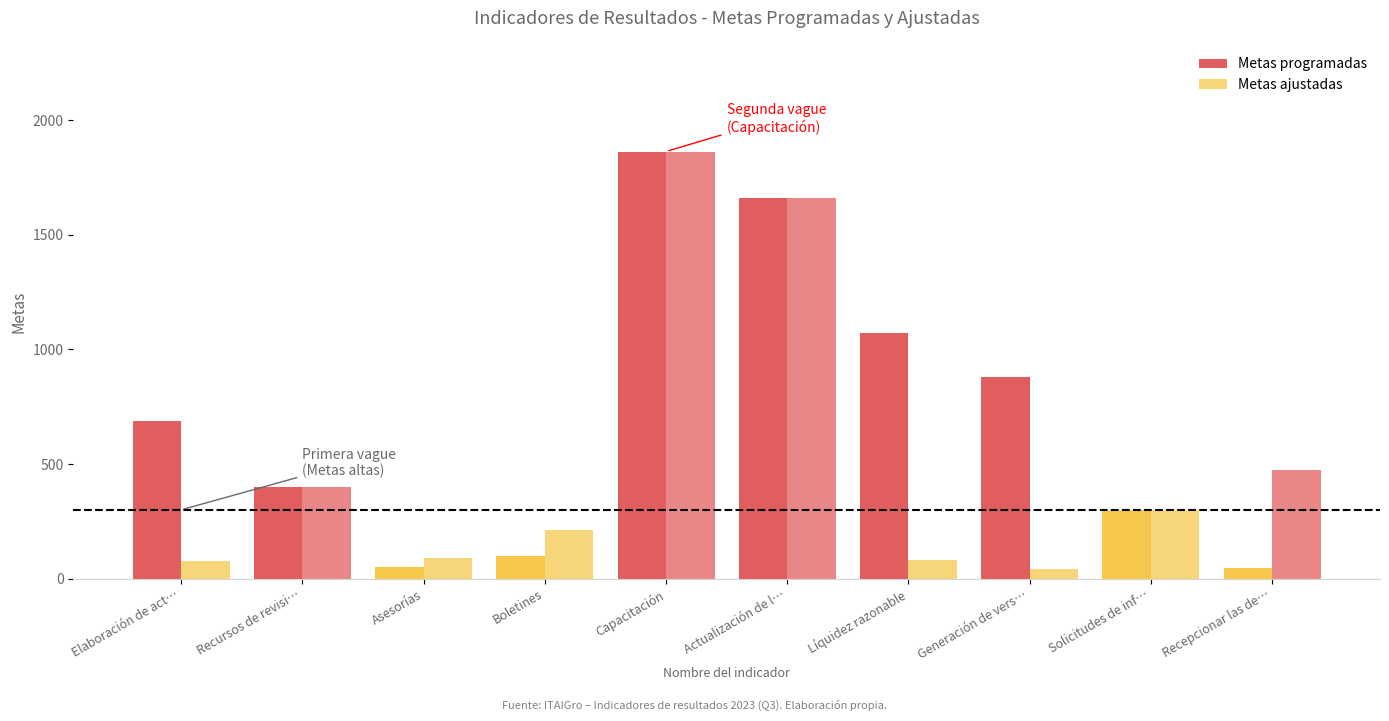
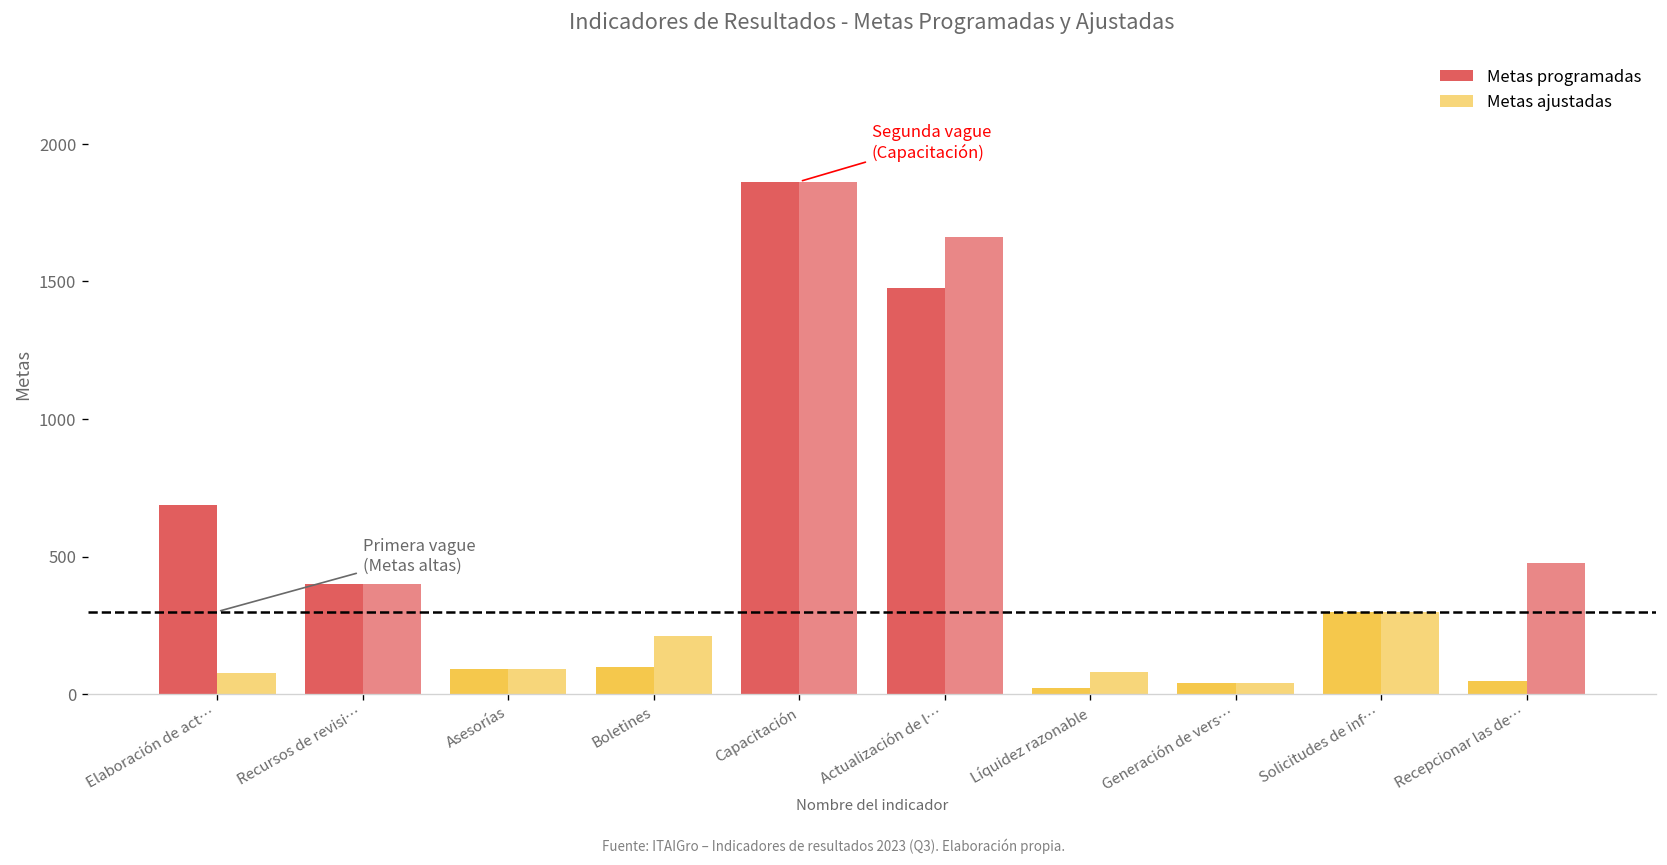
  {
    "Metas programadas": {
      "Elaboración de act…": 690,
      "Recursos de revisi…": 400,
-     "Asesorías": 50,
+     "Asesorías": 90,
      "Boletines": 100,
      "Capacitación": 1860,
-     "Actualización de l…": 1660,
-     "Líquidez razonable": 1070,
-     "Generación de vers…": 880,
+     "Actualización de l…": 1480,
+     "Líquidez razonable": 20,
+     "Generación de vers…": 40,
      "Solicitudes de inf…": 300,
      "Recepcionar las de…": 50
    },
    "Metas ajustadas": {
      "Elaboración de act…": 80,
      "Recursos de revisi…": 400,
      "Asesorías": 90,
      "Boletines": 210,
      "Capacitación": 1860,
      "Actualización de l…": 1660,
      "Líquidez razonable": 80,
      "Generación de vers…": 40,
      "Solicitudes de inf…": 300,
      "Recepcionar las de…": 480
    }
  }
